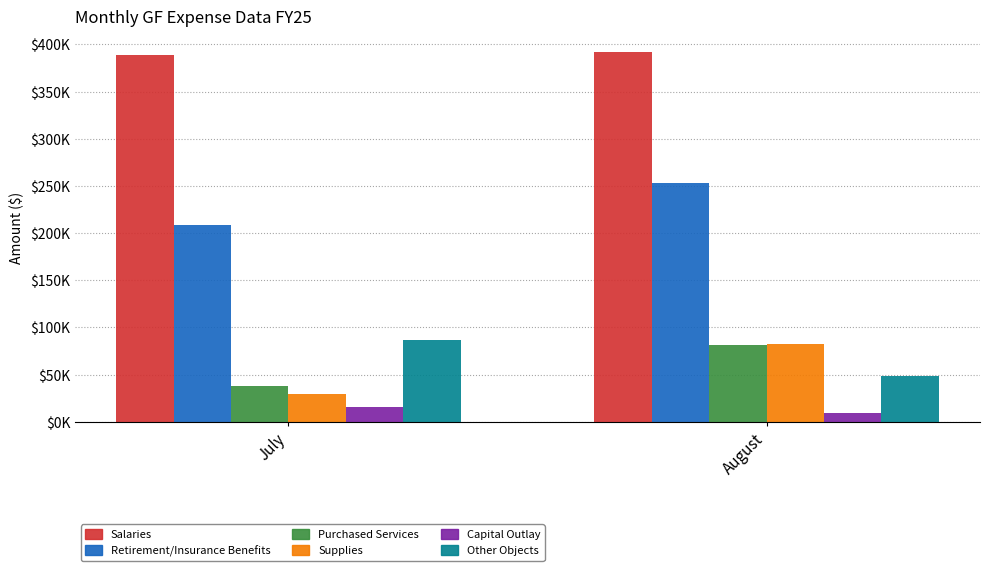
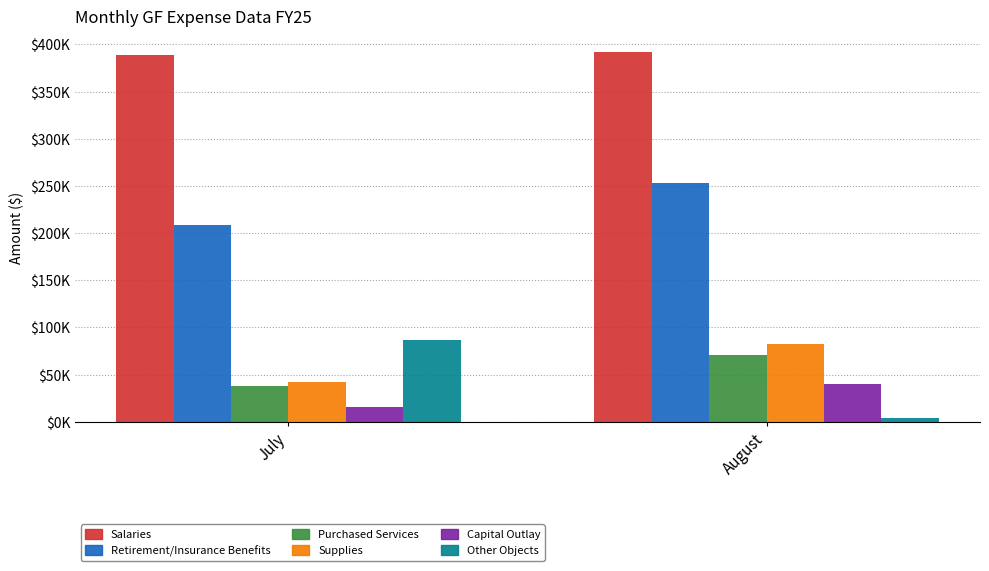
  {
    "Salaries": {
      "July": "$390000",
      "August": "$390000"
    },
    "Retirement/Insurance Benefits": {
      "July": "$210000",
      "August": "$250000"
    },
    "Purchased Services": {
      "July": "$40000",
-     "August": "$80000"
+     "August": "$70000"
    },
    "Supplies": {
-     "July": "$30000",
+     "July": "$40000",
      "August": "$80000"
    },
    "Capital Outlay": {
      "July": "$20000",
-     "August": "$10000"
+     "August": "$40000"
    },
    "Other Objects": {
      "July": "$90000",
-     "August": "$50000"
+     "August": "$0"
    }
  }
